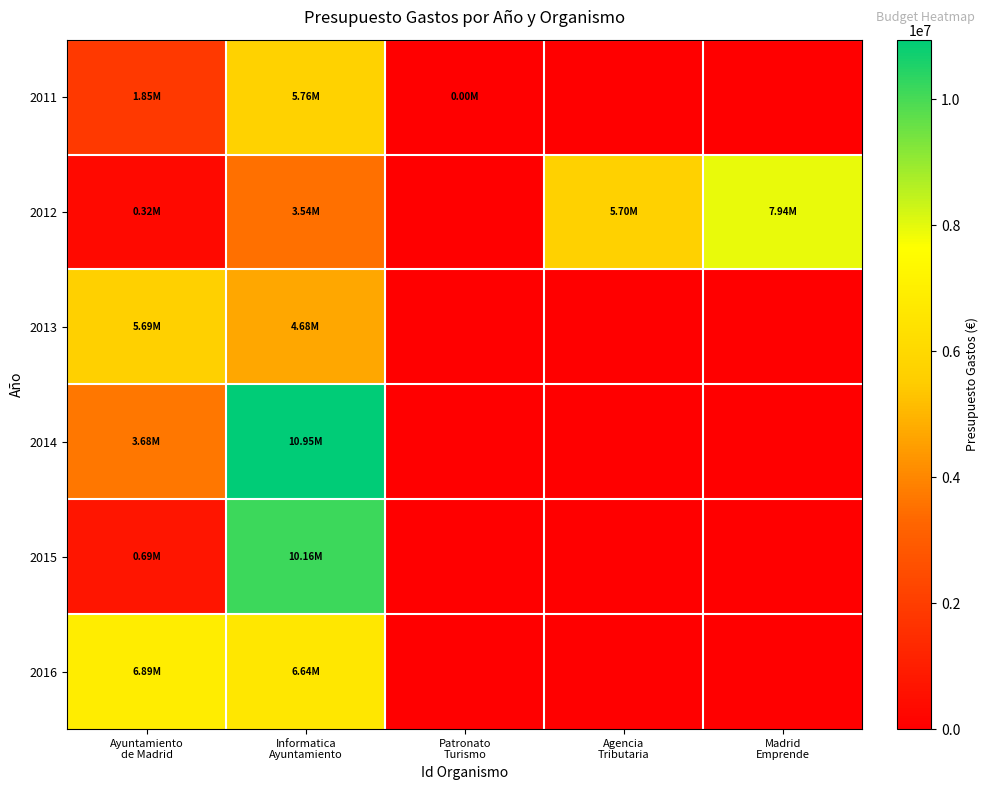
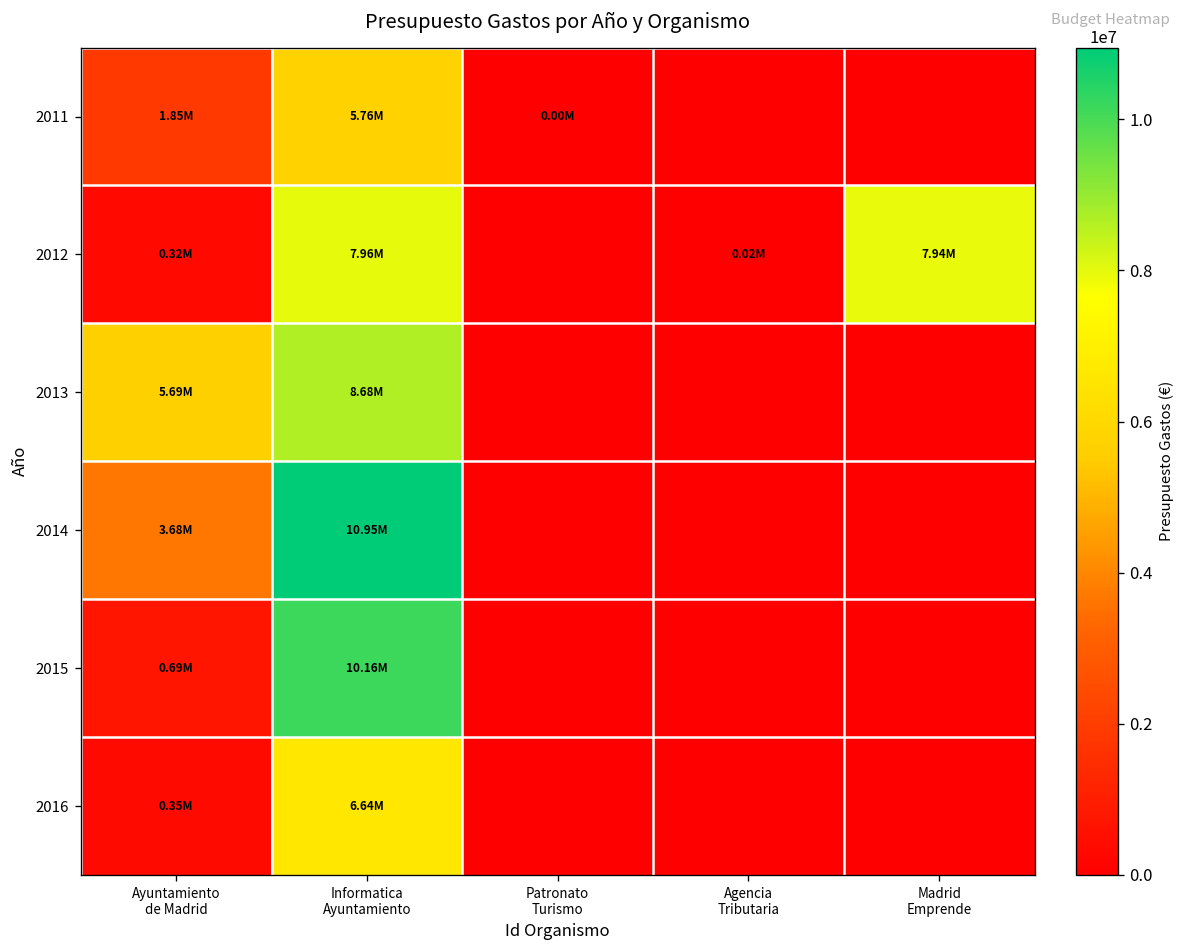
  {
    "2011": {
      "Ayuntamiento de Madrid": "1.85M",
      "Informatica Ayuntamiento": "5.76M",
      "Patronato Turismo": "0.00M"
    },
    "2012": {
      "Ayuntamiento de Madrid": "0.32M",
-     "Informatica Ayuntamiento": "3.54M",
-     "Agencia Tributaria": "5.70M",
+     "Informatica Ayuntamiento": "7.96M",
+     "Agencia Tributaria": "0.02M",
      "Madrid Emprende": "7.94M"
    },
    "2013": {
      "Ayuntamiento de Madrid": "5.69M",
-     "Informatica Ayuntamiento": "4.68M"
+     "Informatica Ayuntamiento": "8.68M"
    },
    "2014": {
      "Ayuntamiento de Madrid": "3.68M",
      "Informatica Ayuntamiento": "10.95M"
    },
    "2015": {
      "Ayuntamiento de Madrid": "0.69M",
      "Informatica Ayuntamiento": "10.16M"
    },
    "2016": {
-     "Ayuntamiento de Madrid": "6.89M",
+     "Ayuntamiento de Madrid": "0.35M",
      "Informatica Ayuntamiento": "6.64M"
    }
  }
